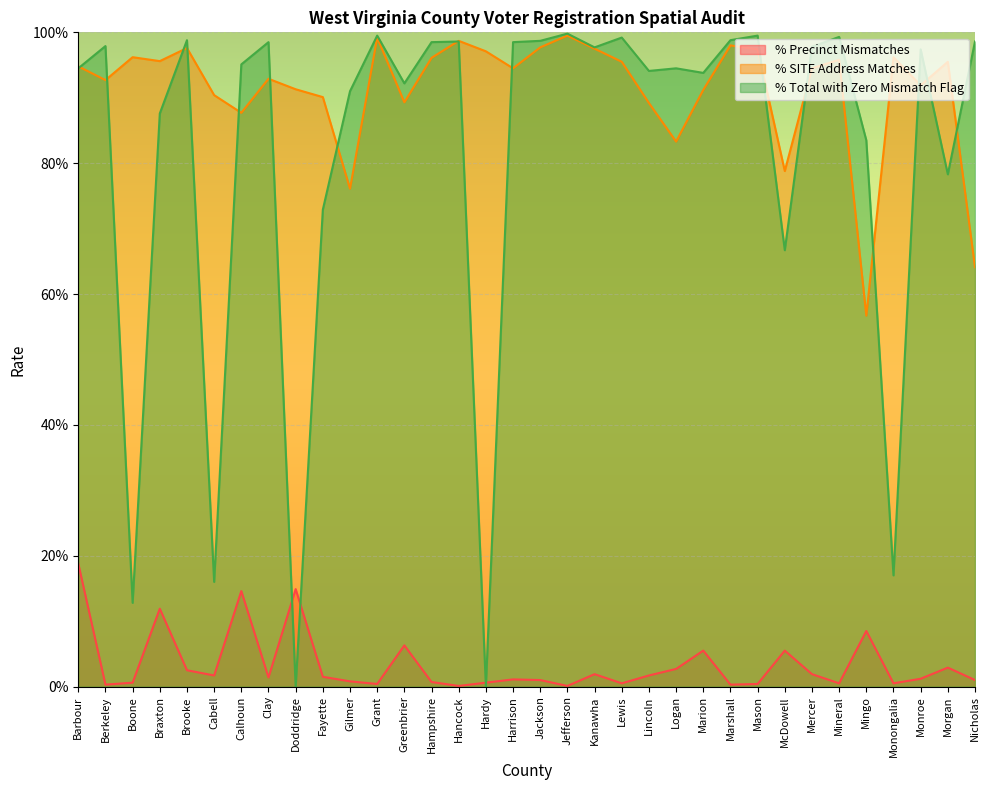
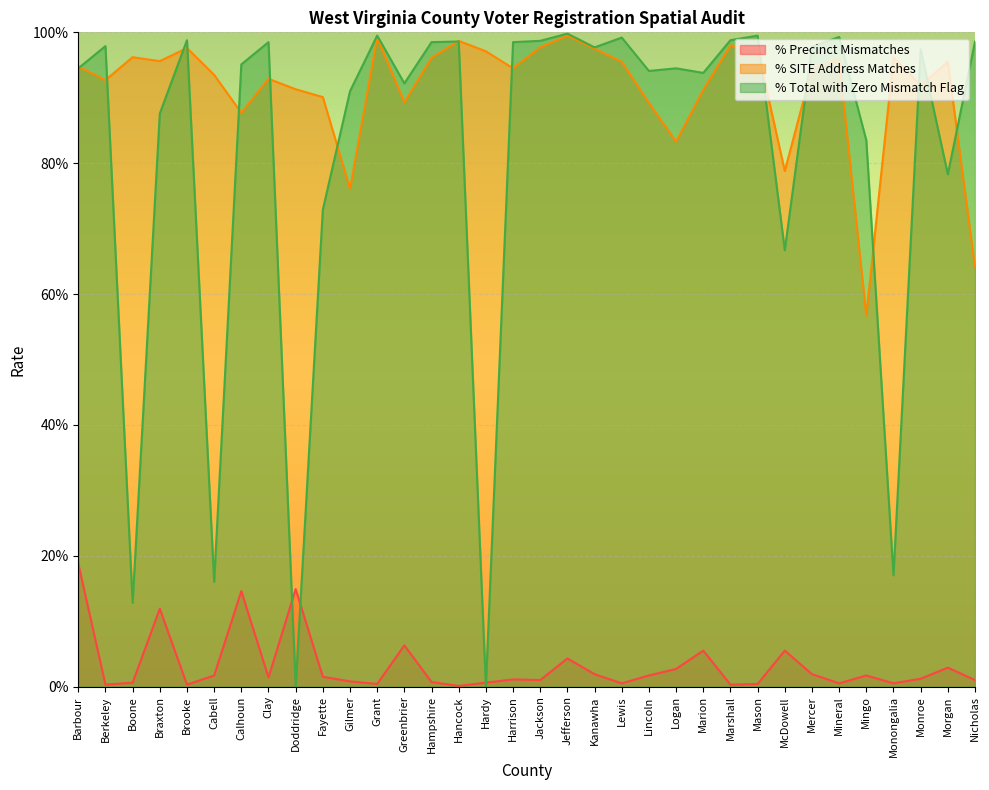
  {
    "% Precinct Mismatches": {
      "Barbour": "19%",
      "Berkeley": "0%",
      "Boone": "1%",
      "Braxton": "12%",
-     "Brooke": "3%",
+     "Brooke": "0%",
      "Cabell": "2%",
      "Calhoun": "15%",
      "Clay": "1%",
      "Doddridge": "15%",
      "Fayette": "2%",
      "Gilmer": "1%",
      "Grant": "0%",
      "Greenbrier": "6%",
      "Hampshire": "1%",
      "Hancock": "0%",
      "Hardy": "1%",
      "Harrison": "1%",
      "Jackson": "1%",
-     "Jefferson": "0%",
+     "Jefferson": "4%",
      "Kanawha": "2%",
      "Lewis": "1%",
      "Lincoln": "2%",
      "Logan": "3%",
      "Marion": "6%",
      "Marshall": "0%",
      "Mason": "0%",
      "McDowell": "6%",
      "Mercer": "2%",
      "Mineral": "1%",
-     "Mingo": "9%",
+     "Mingo": "2%",
      "Monongalia": "1%",
      "Monroe": "1%",
      "Morgan": "3%",
      "Nicholas": "1%"
    },
    "% SITE Address Matches": {
      "Berkeley": "93%",
      "Boone": "96%",
      "Braxton": "96%",
      "Brooke": "98%",
-     "Cabell": "90%",
+     "Cabell": "94%",
      "Calhoun": "88%",
      "Clay": "93%",
      "Doddridge": "91%",
      "Fayette": "90%",
      "Gilmer": "76%",
      "Greenbrier": "89%",
      "Hampshire": "96%",
      "Hardy": "97%",
      "Harrison": "95%",
      "Jackson": "98%",
      "Lewis": "96%",
      "Lincoln": "89%",
      "Logan": "83%",
      "Marion": "91%",
      "Marshall": "98%",
      "McDowell": "79%",
      "Mingo": "57%",
      "Nicholas": "64%"
    },
    "% Total with Zero Mismatch Flag": {
      "Berkeley": "98%",
      "Boone": "13%",
      "Braxton": "88%",
      "Brooke": "99%",
      "Cabell": "16%",
      "Calhoun": "95%",
      "Clay": "99%",
      "Doddridge": "0%",
      "Fayette": "73%",
      "Gilmer": "91%",
      "Greenbrier": "92%",
      "Hampshire": "99%",
      "Hardy": "0%",
      "Harrison": "99%",
      "Jackson": "99%",
      "Lewis": "99%",
      "Lincoln": "94%",
      "Logan": "95%",
      "Marion": "94%",
      "Marshall": "99%",
      "Mason": "100%",
      "McDowell": "67%",
      "Mineral": "99%",
      "Mingo": "84%",
      "Monongalia": "17%",
      "Morgan": "78%",
      "Nicholas": "99%"
    }
  }
